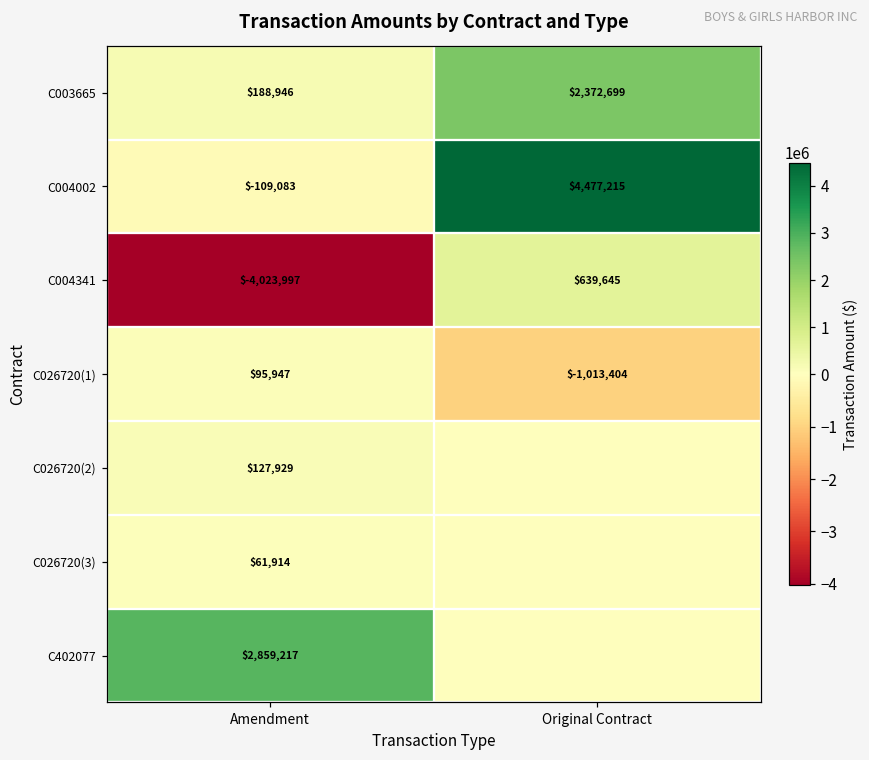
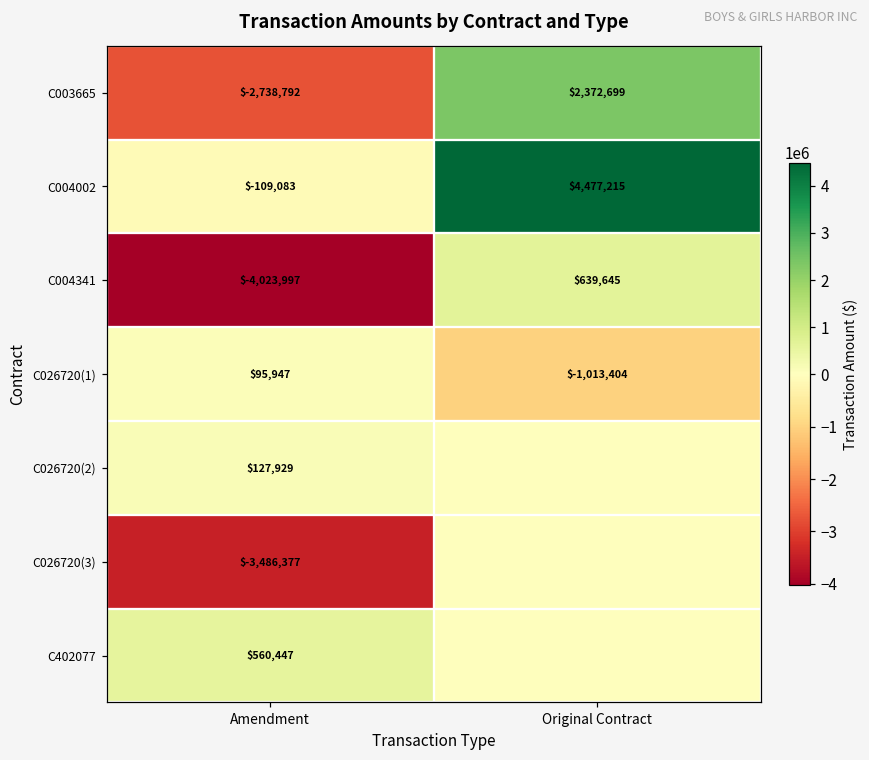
  {
    "C003665": {
-     "Amendment": "$188,946",
+     "Amendment": "$-2,738,792",
      "Original Contract": "$2,372,699"
    },
    "C004002": {
      "Amendment": "$-109,083",
      "Original Contract": "$4,477,215"
    },
    "C004341": {
      "Amendment": "$-4,023,997",
      "Original Contract": "$639,645"
    },
    "C026720(1)": {
      "Amendment": "$95,947",
      "Original Contract": "$-1,013,404"
    },
    "C026720(2)": {
      "Amendment": "$127,929"
    },
    "C026720(3)": {
-     "Amendment": "$61,914"
+     "Amendment": "$-3,486,377"
    },
    "C402077": {
-     "Amendment": "$2,859,217"
+     "Amendment": "$560,447"
    }
  }
